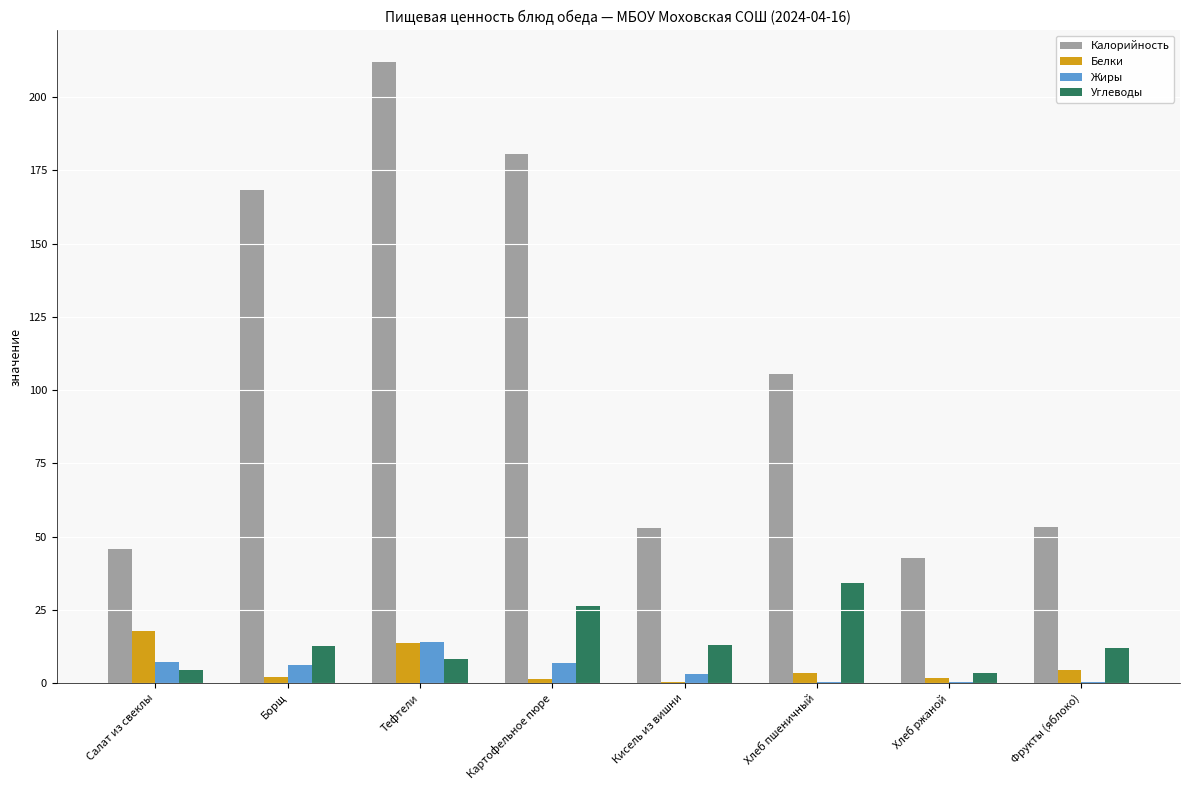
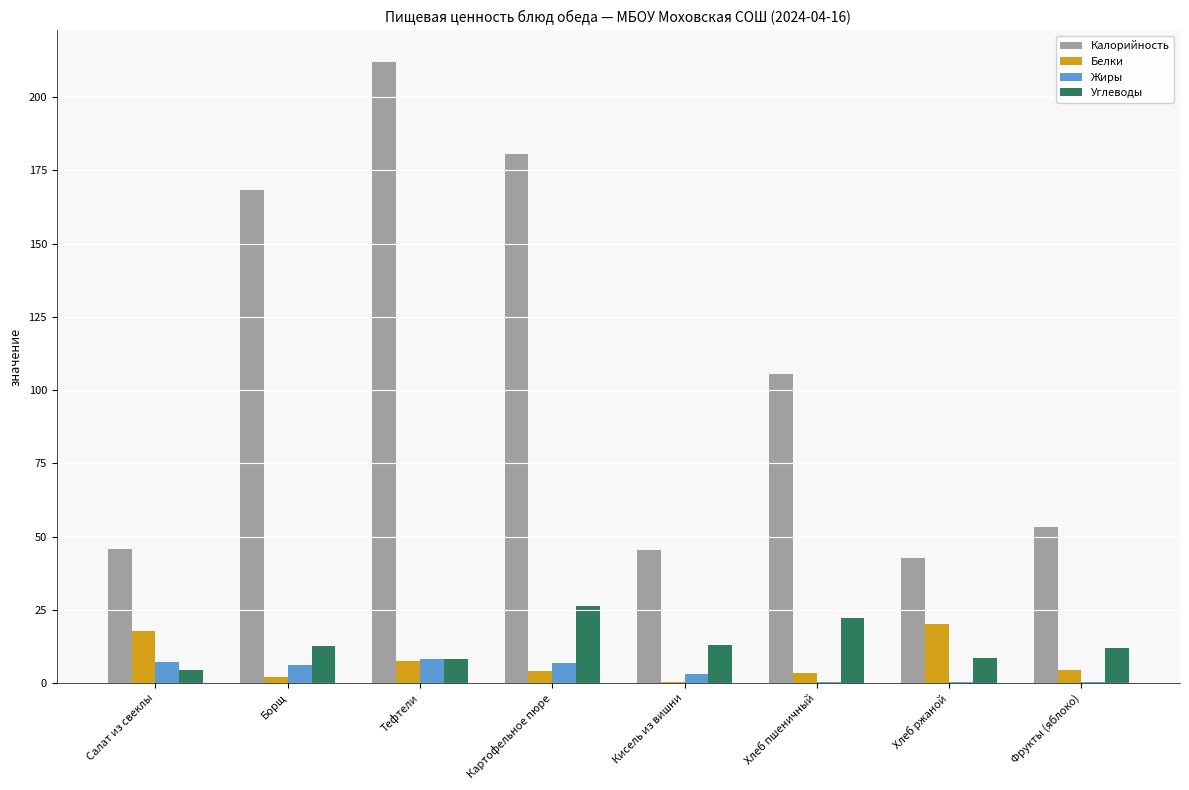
  {
    "Калорийность": {
      "Салат из свеклы": 46,
      "Борщ": 168,
      "Тефтели": 212,
      "Картофельное пюре": 181,
-     "Кисель из вишни": 53,
+     "Кисель из вишни": 45,
      "Хлеб пшеничный": 106,
      "Хлеб ржаной": 43,
      "Фрукты (яблоко)": 53
    },
    "Белки": {
      "Салат из свеклы": 18,
      "Борщ": 2,
-     "Тефтели": 14,
-     "Картофельное пюре": 2,
+     "Тефтели": 8,
+     "Картофельное пюре": 4,
      "Хлеб пшеничный": 3,
-     "Хлеб ржаной": 2,
+     "Хлеб ржаной": 20,
      "Фрукты (яблоко)": 5
    },
    "Жиры": {
      "Салат из свеклы": 7,
      "Борщ": 6,
-     "Тефтели": 14,
+     "Тефтели": 8,
      "Картофельное пюре": 7,
      "Кисель из вишни": 3
    },
    "Углеводы": {
      "Салат из свеклы": 5,
      "Борщ": 13,
      "Тефтели": 8,
      "Картофельное пюре": 26,
      "Кисель из вишни": 13,
-     "Хлеб пшеничный": 34,
-     "Хлеб ржаной": 3,
+     "Хлеб пшеничный": 22,
+     "Хлеб ржаной": 8,
      "Фрукты (яблоко)": 12
    }
  }
